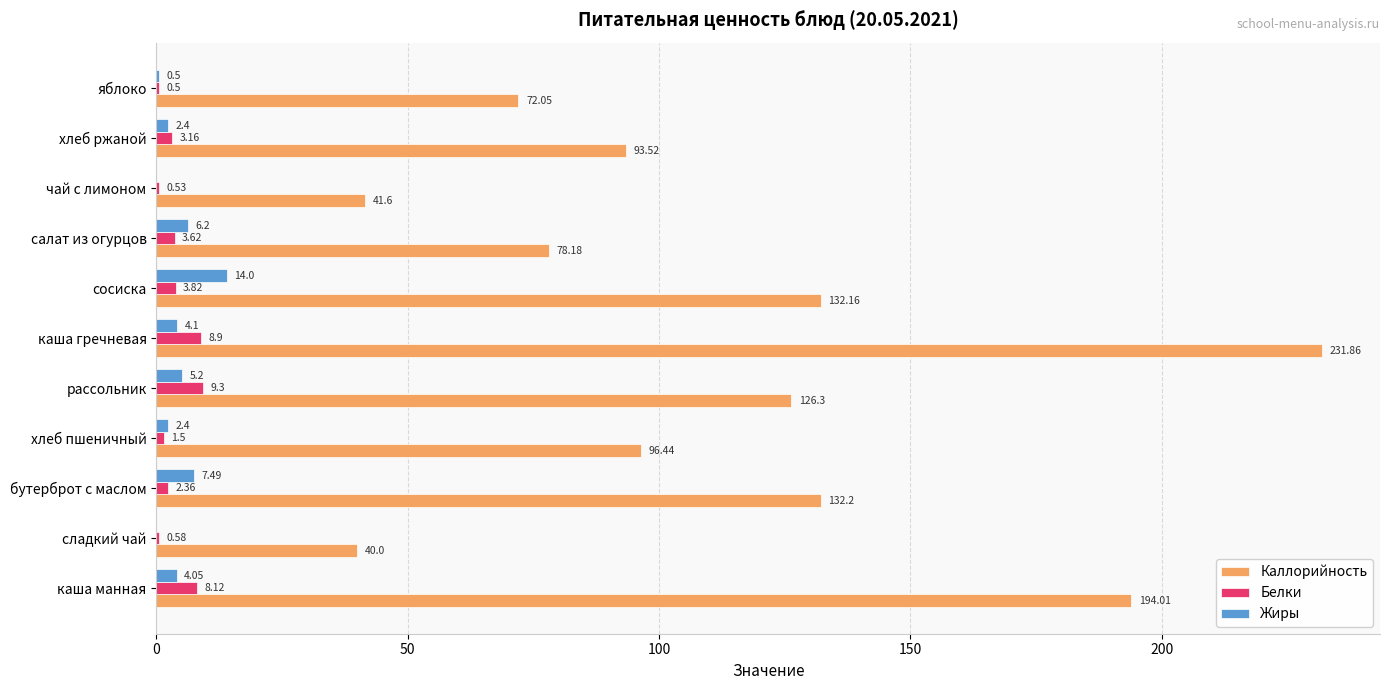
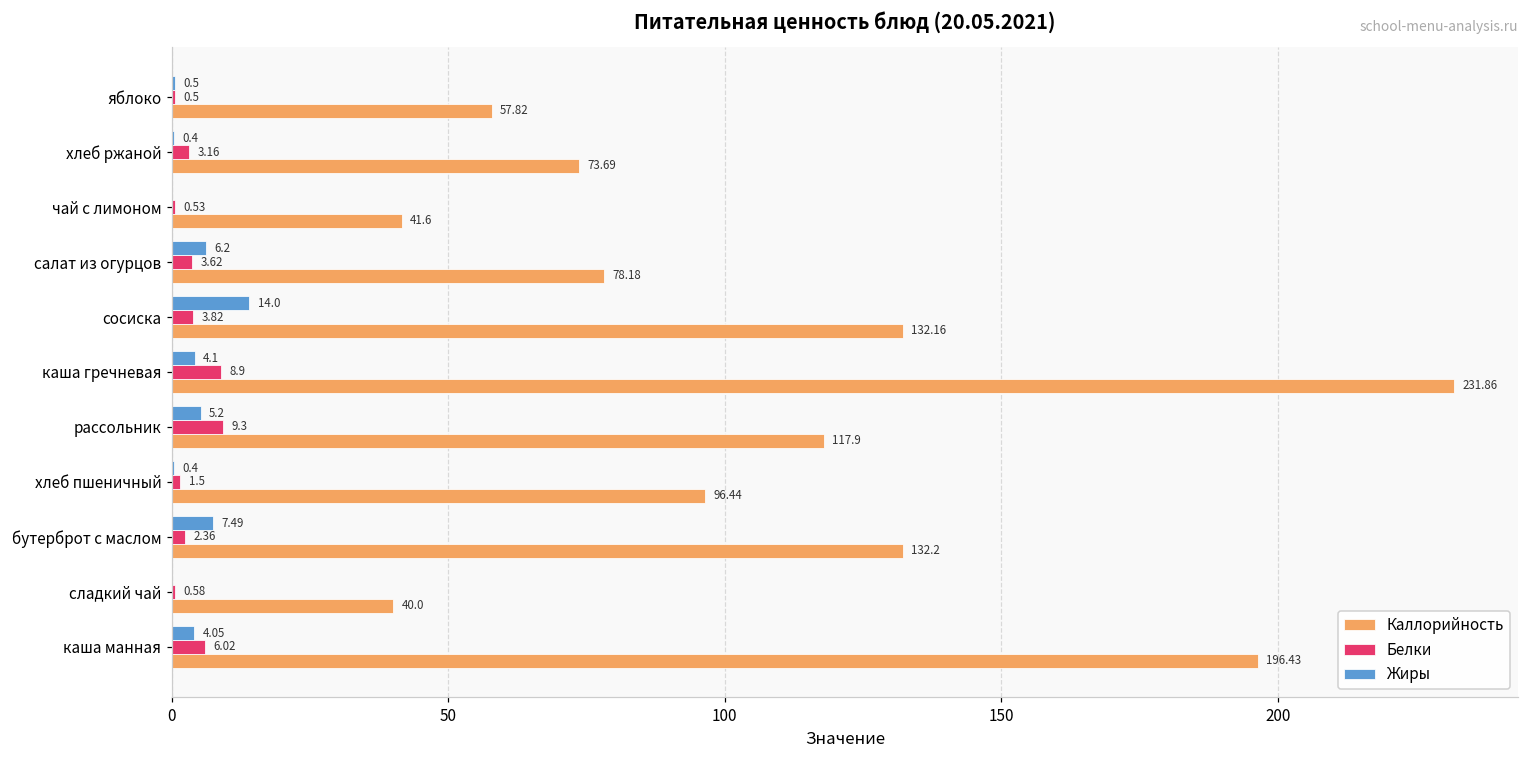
  {
    "Каллорийность": {
-     "яблоко": 72.05,
-     "хлеб ржаной": 93.52,
+     "яблоко": 57.82,
+     "хлеб ржаной": 73.69,
      "чай с лимоном": 41.6,
      "салат из огурцов": 78.18,
      "сосиска": 132.16,
      "каша гречневая": 231.86,
-     "рассольник": 126.3,
+     "рассольник": 117.9,
      "хлеб пшеничный": 96.44,
      "бутерброт с маслом": 132.2,
      "сладкий чай": 40.0,
-     "каша манная": 194.01
+     "каша манная": 196.43
    },
    "Белки": {
      "яблоко": 0.5,
      "хлеб ржаной": 3.16,
      "чай с лимоном": 0.53,
      "салат из огурцов": 3.62,
      "сосиска": 3.82,
      "каша гречневая": 8.9,
      "рассольник": 9.3,
      "хлеб пшеничный": 1.5,
      "бутерброт с маслом": 2.36,
      "сладкий чай": 0.58,
-     "каша манная": 8.12
+     "каша манная": 6.02
    },
    "Жиры": {
      "яблоко": 0.5,
-     "хлеб ржаной": 2.4,
+     "хлеб ржаной": 0.4,
      "салат из огурцов": 6.2,
      "сосиска": 14.0,
      "каша гречневая": 4.1,
      "рассольник": 5.2,
-     "хлеб пшеничный": 2.4,
+     "хлеб пшеничный": 0.4,
      "бутерброт с маслом": 7.49,
      "каша манная": 4.05
    }
  }
